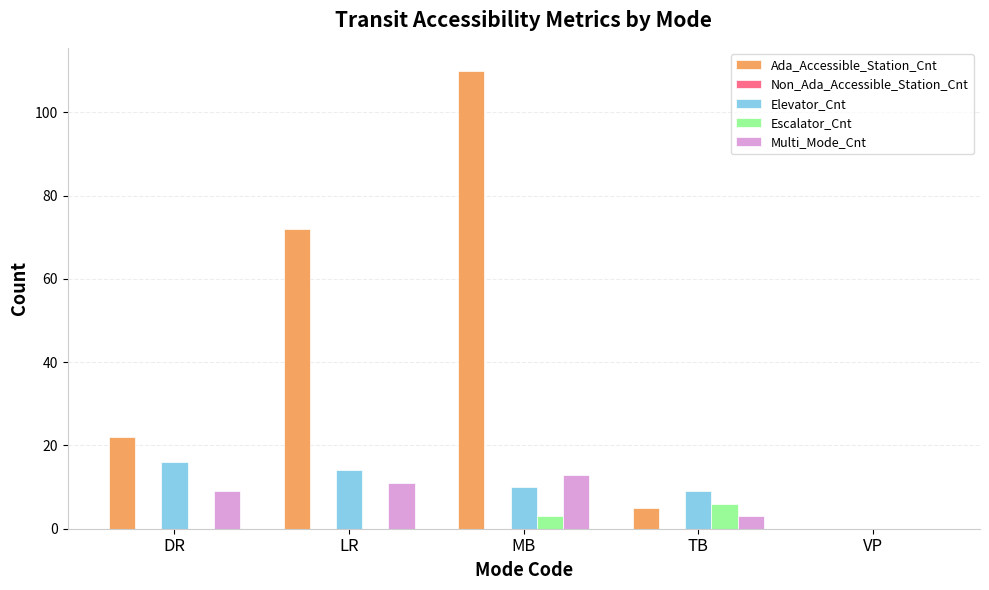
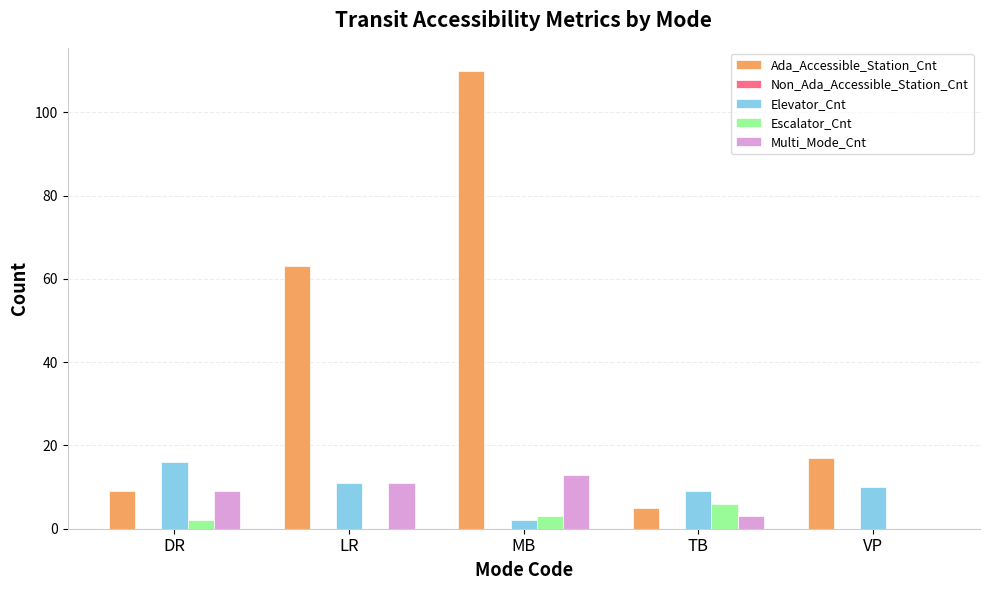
  {
    "Ada_Accessible_Station_Cnt": {
-     "DR": 22,
-     "LR": 72,
+     "DR": 9,
+     "LR": 63,
      "MB": 110,
      "TB": 5,
-     "VP": 0
+     "VP": 17
    },
    "Non_Ada_Accessible_Station_Cnt": {
      "DR": 0,
      "LR": 0,
      "MB": 0,
      "TB": 0,
      "VP": 0
    },
    "Elevator_Cnt": {
      "DR": 16,
-     "LR": 14,
-     "MB": 10,
+     "LR": 11,
+     "MB": 2,
      "TB": 9,
-     "VP": 0
+     "VP": 10
    },
    "Escalator_Cnt": {
-     "DR": 0,
+     "DR": 2,
      "LR": 0,
      "MB": 3,
      "TB": 6,
      "VP": 0
    },
    "Multi_Mode_Cnt": {
      "DR": 9,
      "LR": 11,
      "MB": 13,
      "TB": 3,
      "VP": 0
    }
  }
